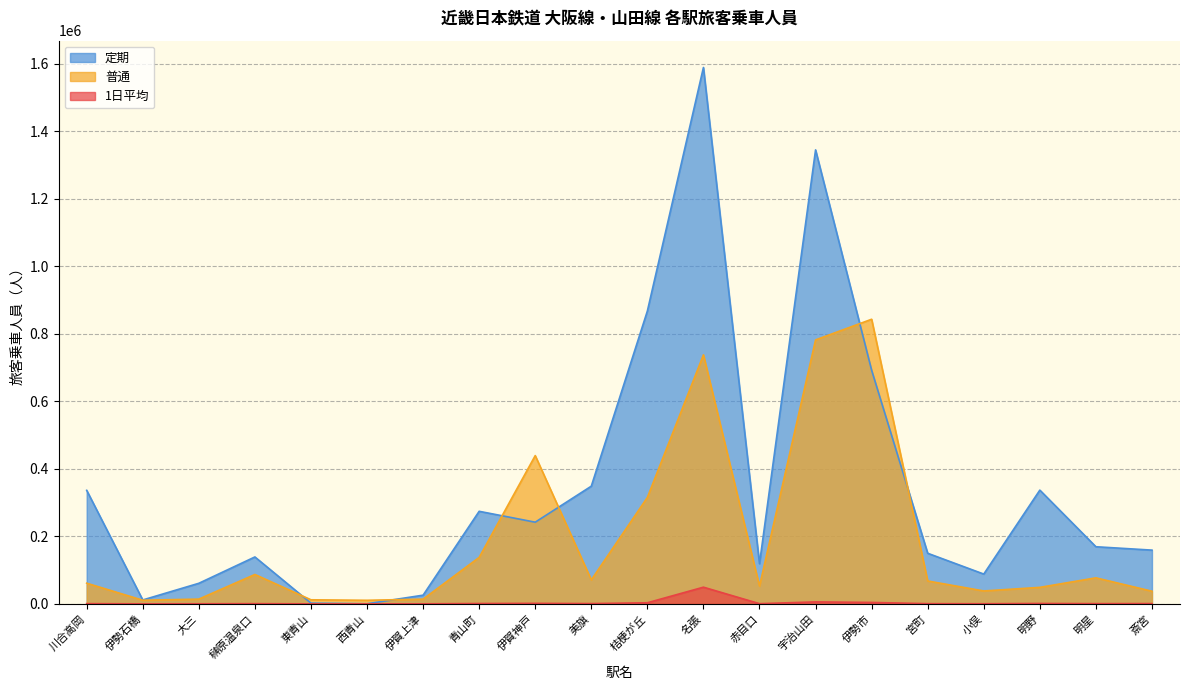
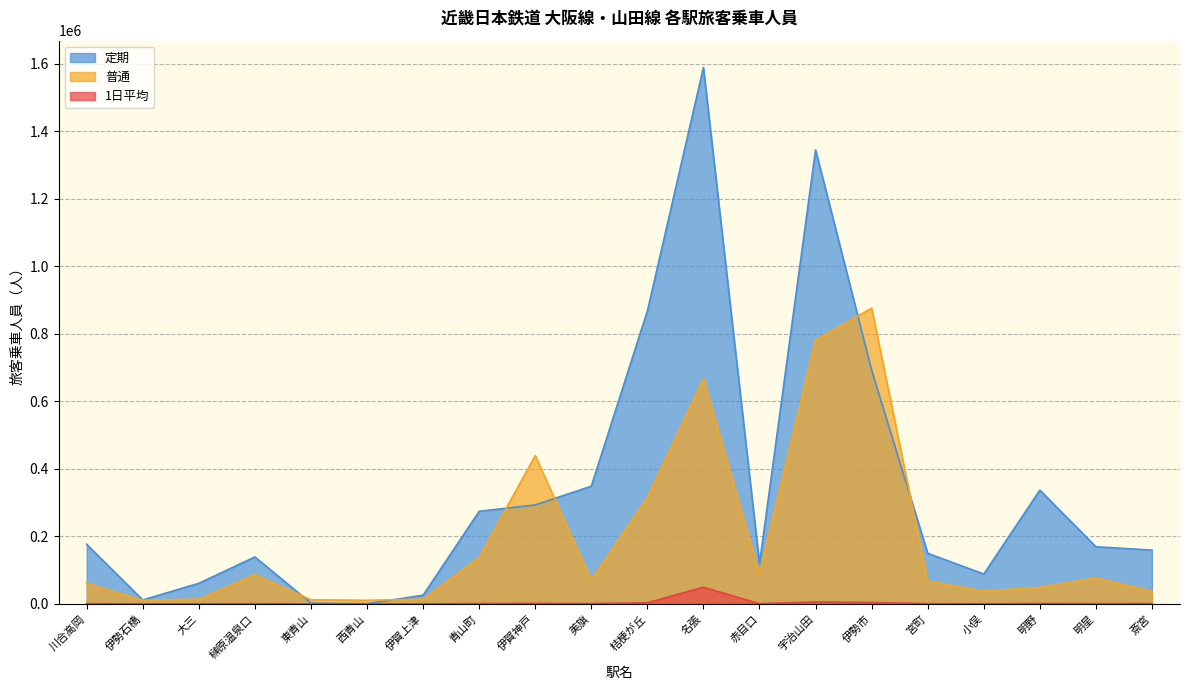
  {
    "定期": {
-     "川合高岡": 340000,
+     "川合高岡": 180000,
      "大三": 60000,
      "榊原温泉口": 140000,
      "伊賀上津": 30000,
      "青山町": 270000,
-     "伊賀神戸": 240000,
+     "伊賀神戸": 290000,
      "美旗": 350000,
      "桔梗が丘": 870000,
      "名張": 1590000,
      "赤目口": 120000,
      "宇治山田": 1340000,
      "伊勢市": 690000,
      "宮町": 150000,
      "小俣": 90000,
      "明野": 340000,
      "明星": 170000,
      "斎宮": 160000
    },
    "普通": {
      "川合高岡": 60000,
      "大三": 10000,
      "榊原温泉口": 90000,
      "東青山": 10000,
      "西青山": 10000,
      "伊賀上津": 10000,
      "青山町": 140000,
      "伊賀神戸": 440000,
      "美旗": 70000,
      "桔梗が丘": 320000,
-     "名張": 740000,
-     "赤目口": 50000,
+     "名張": 670000,
+     "赤目口": 90000,
      "宇治山田": 780000,
-     "伊勢市": 840000,
+     "伊勢市": 880000,
      "宮町": 70000,
      "小俣": 40000,
      "明野": 50000,
      "明星": 80000,
      "斎宮": 40000
    },
    "1日平均": {
      "川合高岡": 0,
      "伊勢石橋": 0,
      "大三": 0,
      "榊原温泉口": 0,
      "伊賀上津": 0,
      "青山町": 0,
      "伊賀神戸": 0,
      "美旗": 0,
      "桔梗が丘": 0,
      "名張": 50000,
      "赤目口": 0,
      "宇治山田": 10000,
      "伊勢市": 0,
      "宮町": 0,
      "小俣": 0,
      "明野": 0,
      "明星": 0,
      "斎宮": 0
    }
  }
